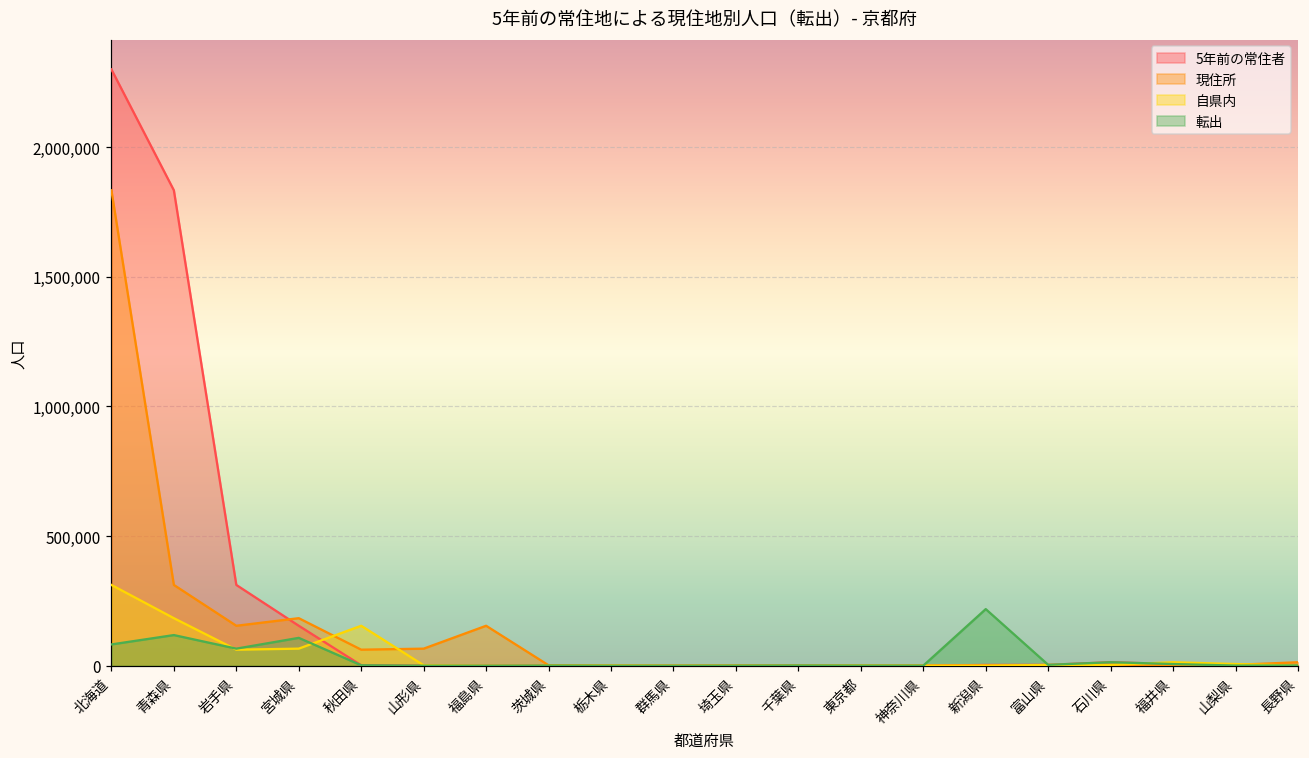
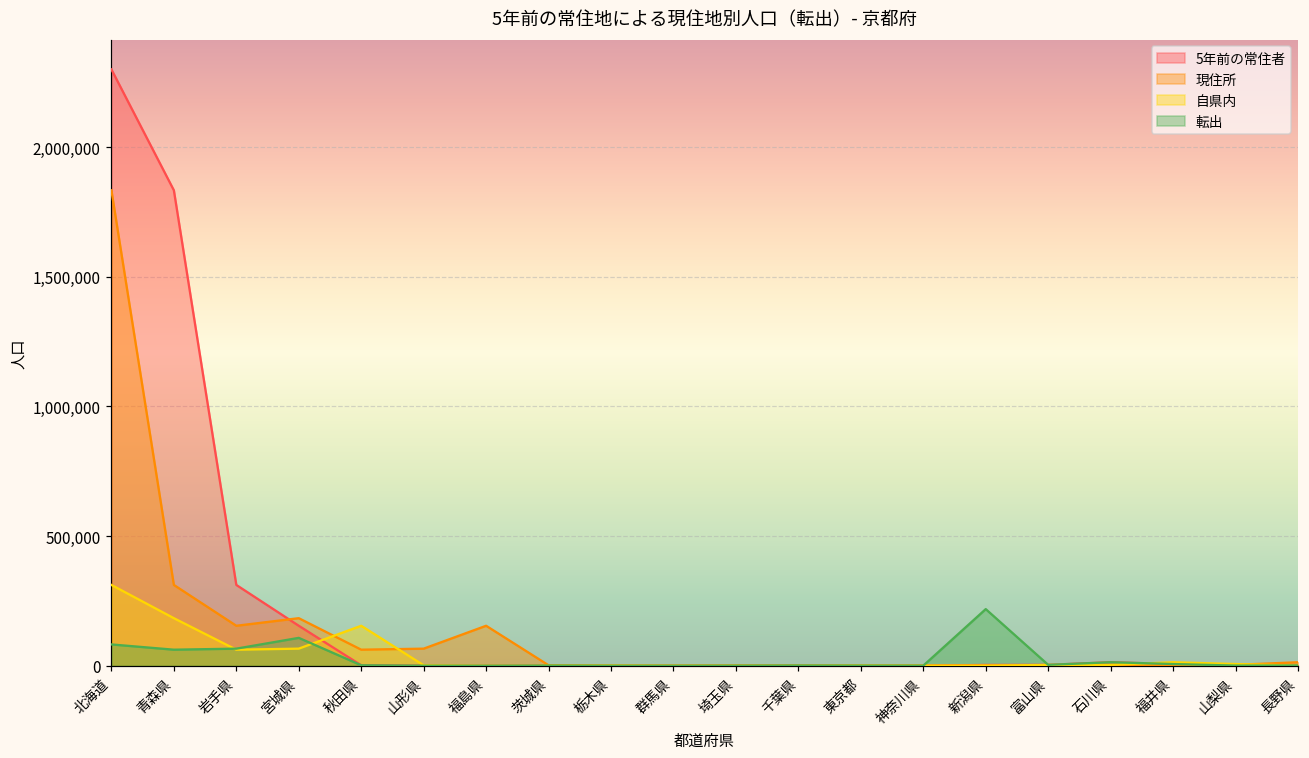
  {
    "転出": {
      "北海道": "80,000",
-     "青森県": "120,000",
+     "青森県": "60,000",
      "宮城県": "110,000",
      "新潟県": "220,000"
    }
  }
